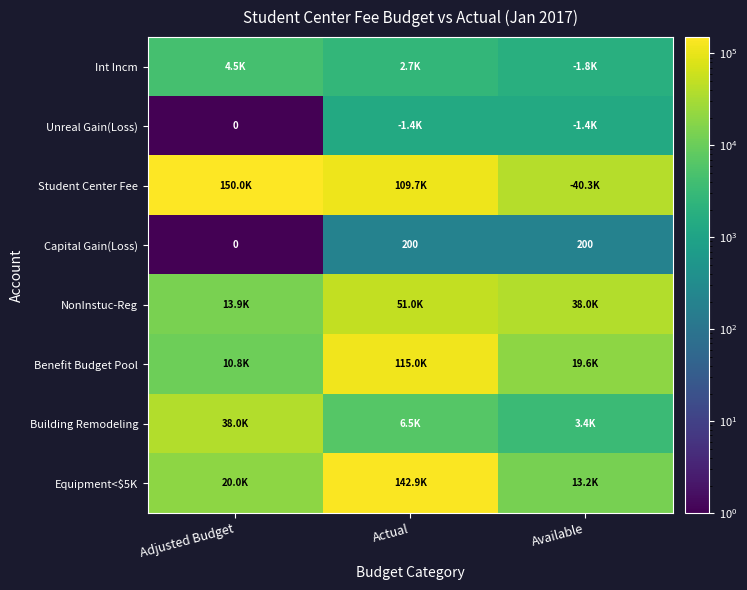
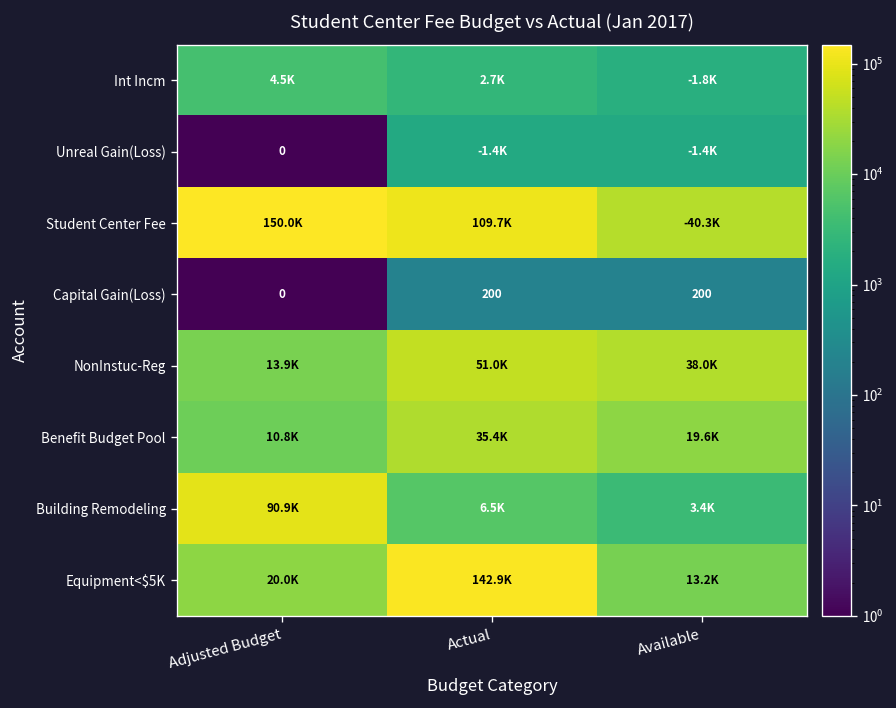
  {
    "Int Incm": {
      "Adjusted Budget": "4.5K",
      "Actual": "2.7K",
      "Available": "-1.8K"
    },
    "Unreal Gain(Loss)": {
      "Adjusted Budget": "0",
      "Actual": "-1.4K",
      "Available": "-1.4K"
    },
    "Student Center Fee": {
      "Adjusted Budget": "150.0K",
      "Actual": "109.7K",
      "Available": "-40.3K"
    },
    "Capital Gain(Loss)": {
      "Adjusted Budget": "0",
      "Actual": "200",
      "Available": "200"
    },
    "NonInstuc-Reg": {
      "Adjusted Budget": "13.9K",
      "Actual": "51.0K",
      "Available": "38.0K"
    },
    "Benefit Budget Pool": {
      "Adjusted Budget": "10.8K",
-     "Actual": "115.0K",
+     "Actual": "35.4K",
      "Available": "19.6K"
    },
    "Building Remodeling": {
-     "Adjusted Budget": "38.0K",
+     "Adjusted Budget": "90.9K",
      "Actual": "6.5K",
      "Available": "3.4K"
    },
    "Equipment<$5K": {
      "Adjusted Budget": "20.0K",
      "Actual": "142.9K",
      "Available": "13.2K"
    }
  }
